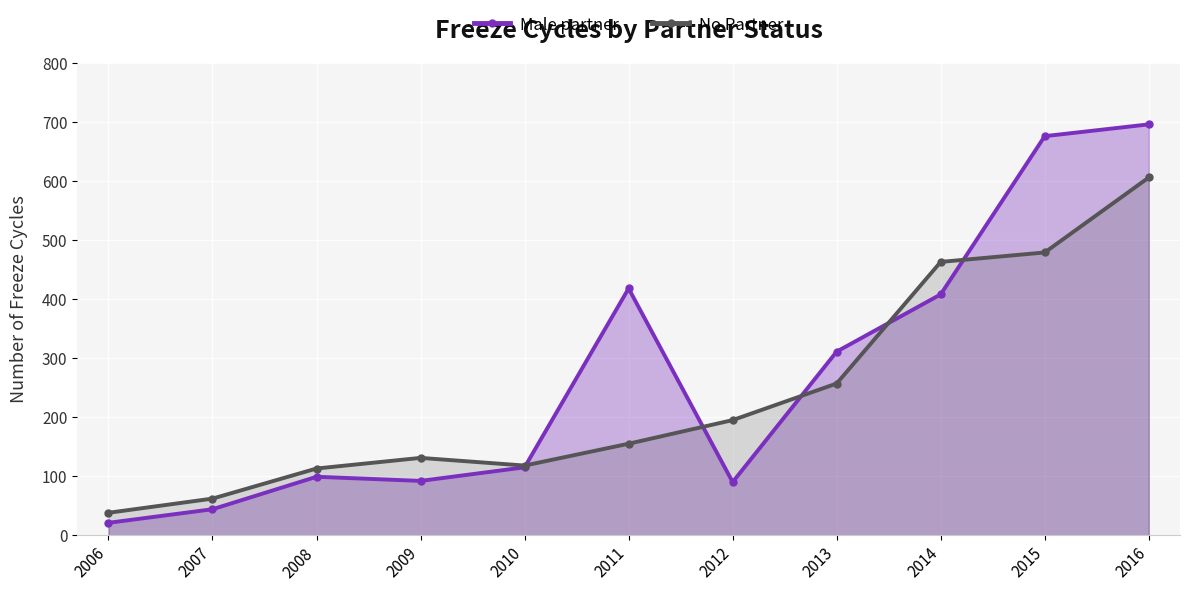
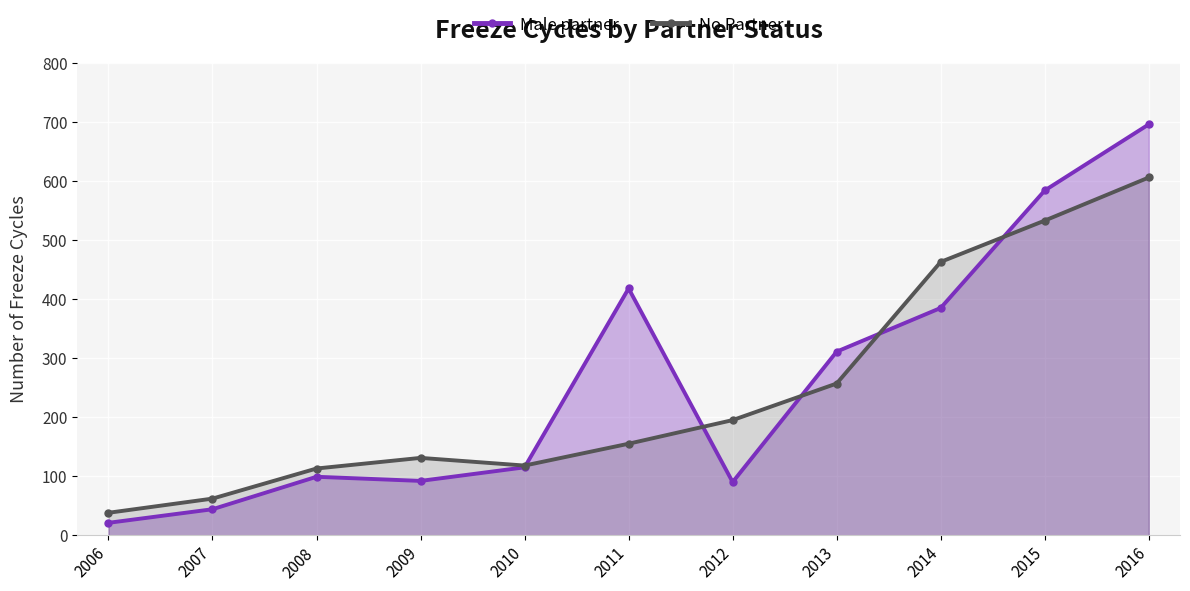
  {
    "Male partner": {
      "2006": 20,
      "2007": 40,
      "2008": 100,
      "2009": 90,
      "2011": 420,
      "2012": 90,
      "2013": 310,
-     "2014": 410,
-     "2015": 680,
+     "2014": 390,
+     "2015": 580,
      "2016": 700
    },
    "No Partner": {
      "2006": 40,
      "2007": 60,
      "2008": 110,
      "2009": 130,
      "2011": 160,
      "2012": 200,
      "2013": 260,
      "2014": 460,
-     "2015": 480,
+     "2015": 530,
      "2016": 610
    }
  }
